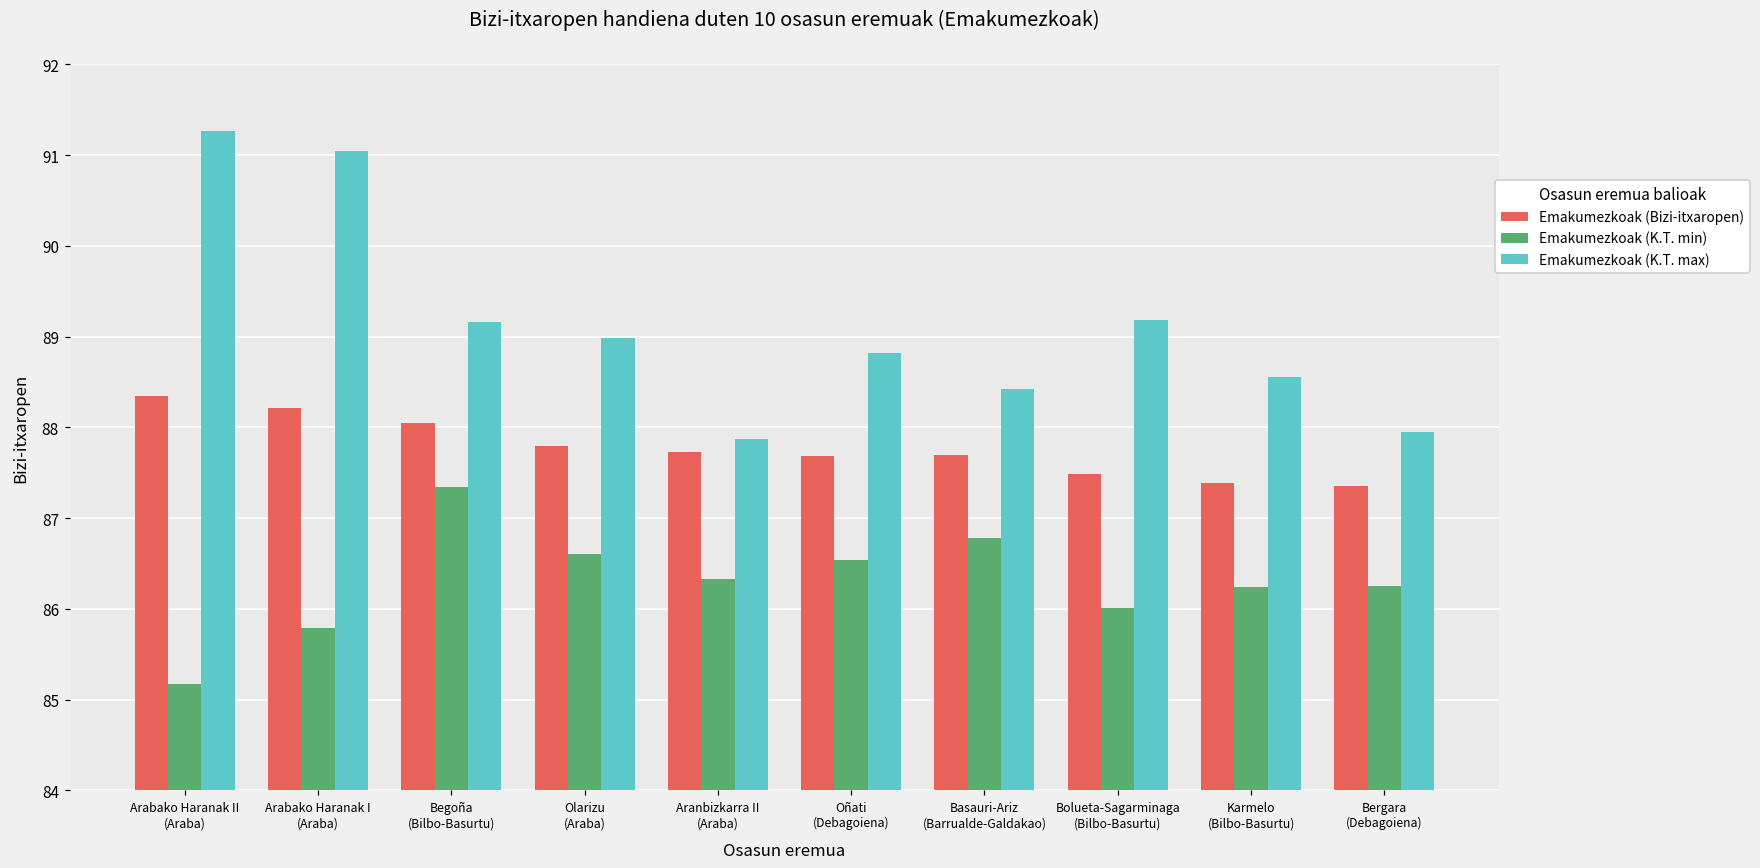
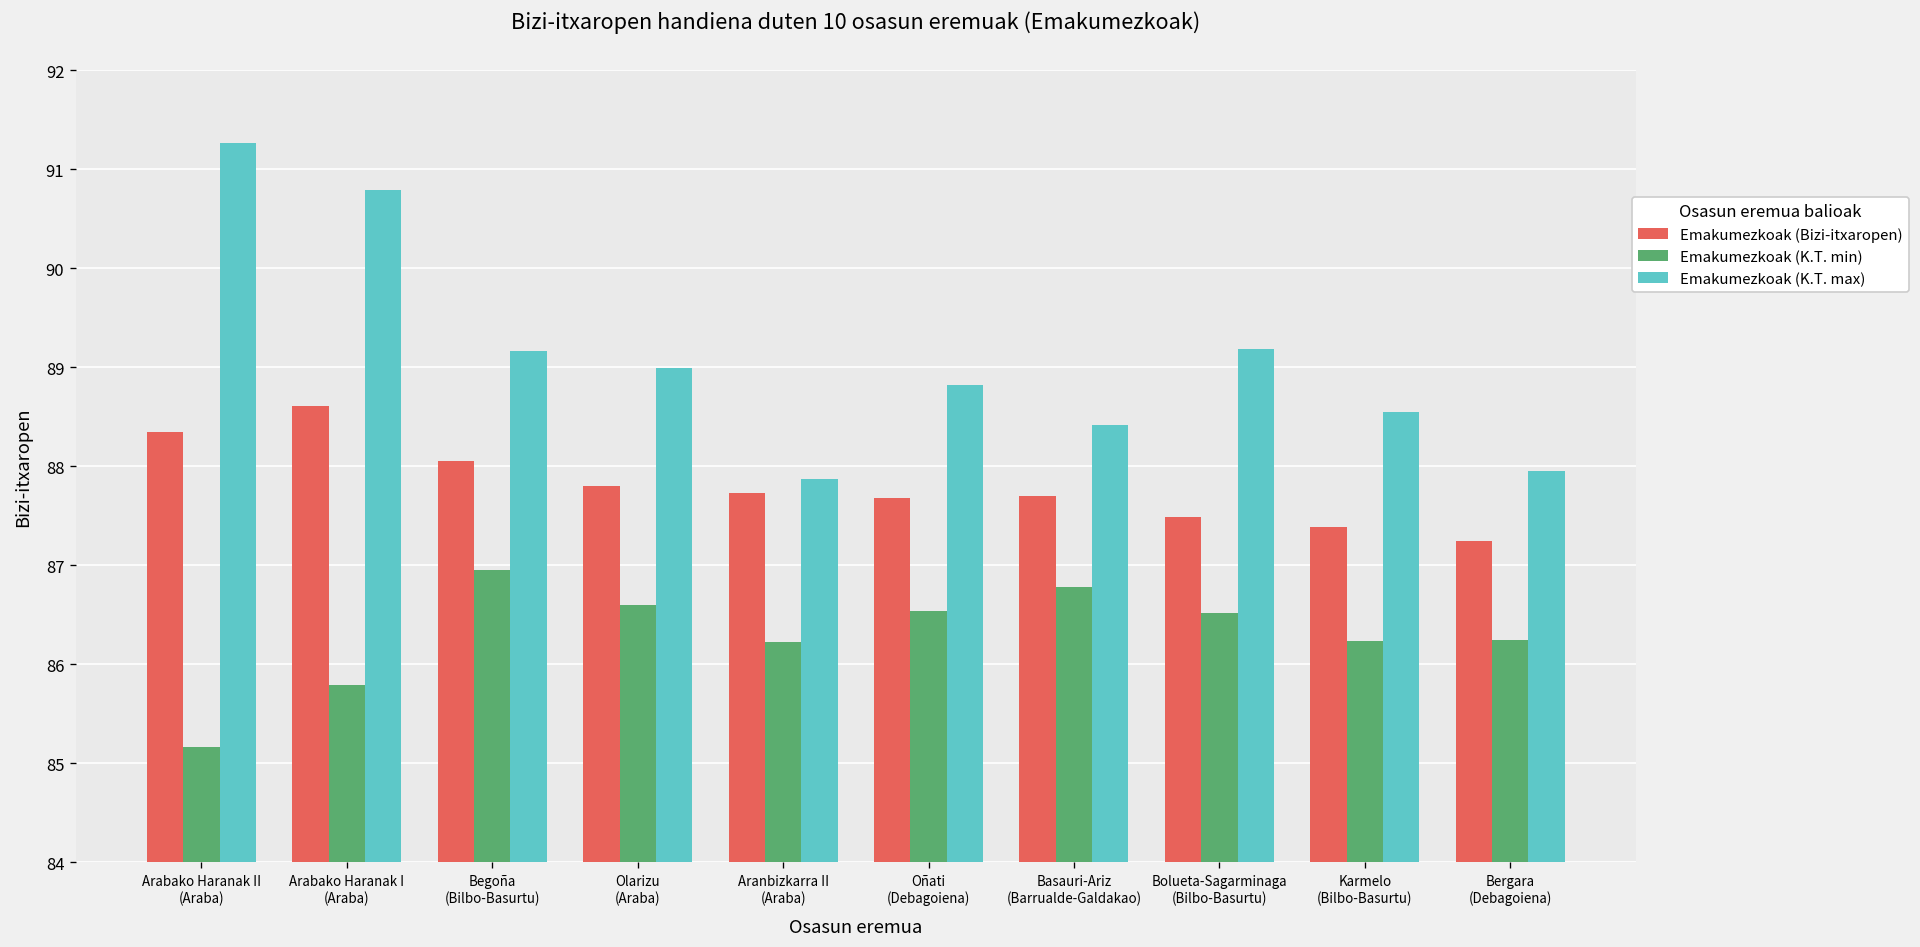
  {
    "Emakumezkoak (Bizi-itxaropen)": {
      "Arabako Haranak II (Araba)": 88.4,
-     "Arabako Haranak I (Araba)": 88.2,
+     "Arabako Haranak I (Araba)": 88.6,
      "Begoña (Bilbo-Basurtu)": 88.1,
      "Olarizu (Araba)": 87.8,
      "Aranbizkarra II (Araba)": 87.7,
      "Oñati (Debagoiena)": 87.7,
      "Basauri-Ariz (Barrualde-Galdakao)": 87.7,
      "Bolueta-Sagarminaga (Bilbo-Basurtu)": 87.5,
      "Karmelo (Bilbo-Basurtu)": 87.4,
-     "Bergara (Debagoiena)": 87.4
+     "Bergara (Debagoiena)": 87.3
    },
    "Emakumezkoak (K.T. min)": {
      "Arabako Haranak II (Araba)": 85.2,
      "Arabako Haranak I (Araba)": 85.8,
-     "Begoña (Bilbo-Basurtu)": 87.3,
+     "Begoña (Bilbo-Basurtu)": 87.0,
      "Olarizu (Araba)": 86.6,
-     "Aranbizkarra II (Araba)": 86.3,
+     "Aranbizkarra II (Araba)": 86.2,
      "Oñati (Debagoiena)": 86.5,
      "Basauri-Ariz (Barrualde-Galdakao)": 86.8,
-     "Bolueta-Sagarminaga (Bilbo-Basurtu)": 86.0,
+     "Bolueta-Sagarminaga (Bilbo-Basurtu)": 86.5,
      "Karmelo (Bilbo-Basurtu)": 86.2,
      "Bergara (Debagoiena)": 86.3
    },
    "Emakumezkoak (K.T. max)": {
      "Arabako Haranak II (Araba)": 91.3,
-     "Arabako Haranak I (Araba)": 91.1,
+     "Arabako Haranak I (Araba)": 90.8,
      "Begoña (Bilbo-Basurtu)": 89.2,
      "Olarizu (Araba)": 89.0,
      "Aranbizkarra II (Araba)": 87.9,
      "Oñati (Debagoiena)": 88.8,
      "Basauri-Ariz (Barrualde-Galdakao)": 88.4,
      "Bolueta-Sagarminaga (Bilbo-Basurtu)": 89.2,
      "Karmelo (Bilbo-Basurtu)": 88.6,
      "Bergara (Debagoiena)": 88.0
    }
  }
